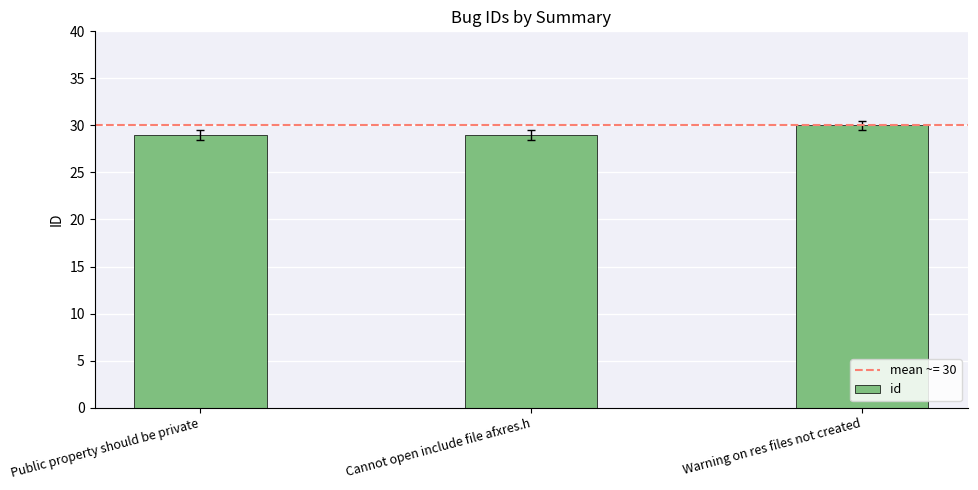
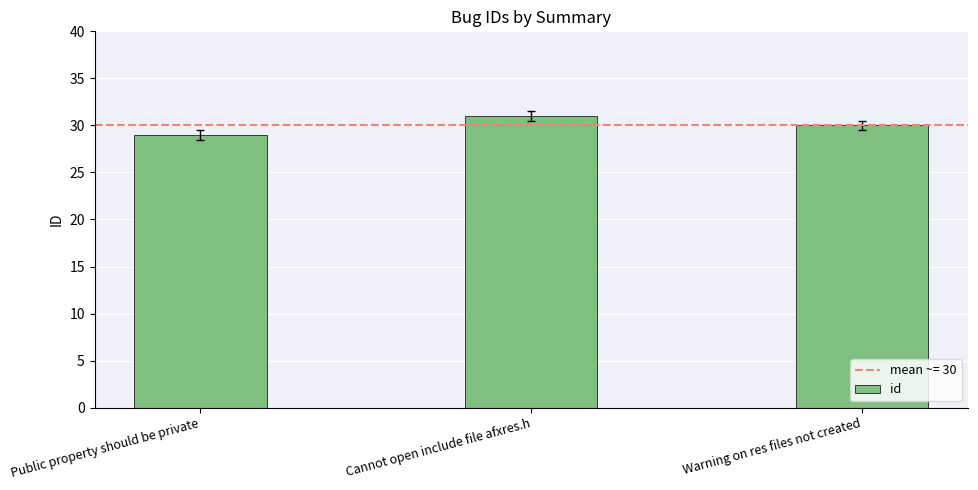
  {
    "id": {
      "Public property should be private": 29,
-     "Cannot open include file afxres.h": 29,
+     "Cannot open include file afxres.h": 31,
      "Warning on res files not created": 30
    }
  }
